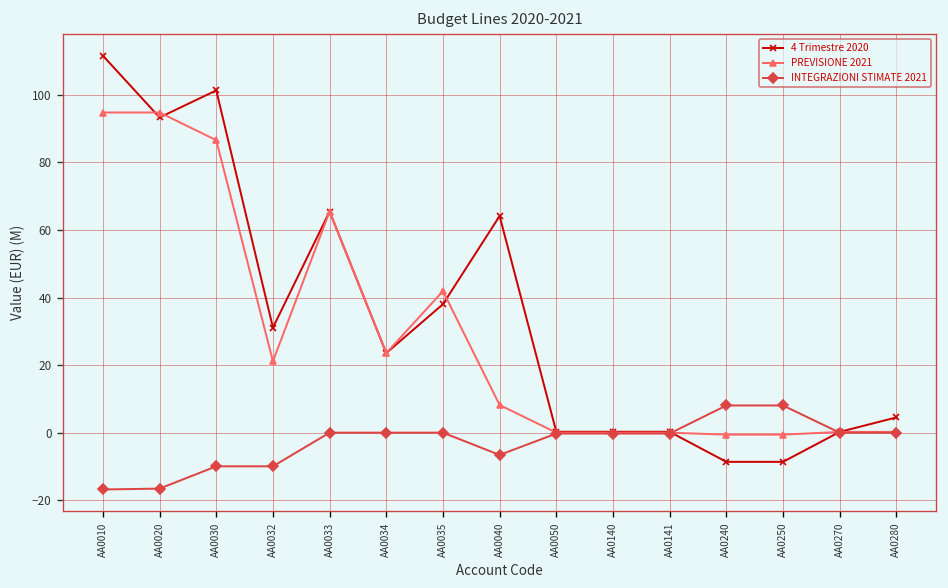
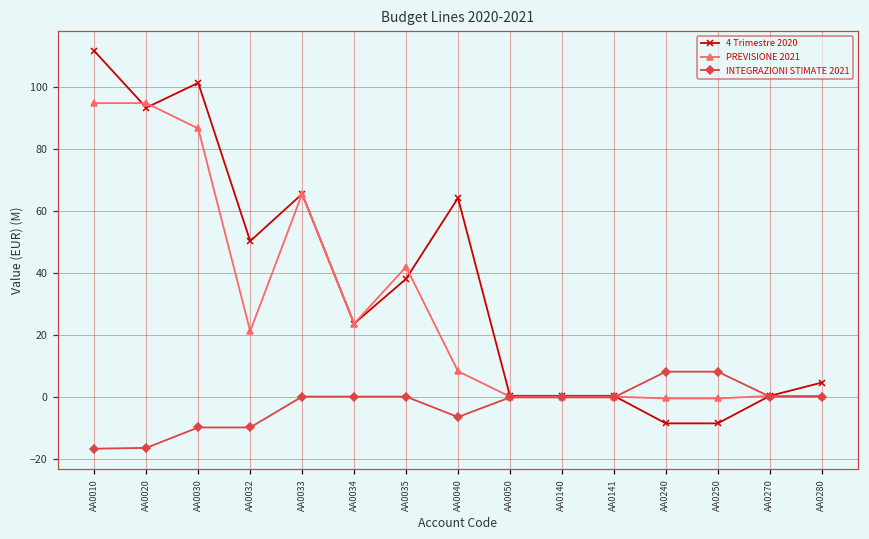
  {
    "4 Trimestre 2020": {
      "AA0010": 112,
      "AA0020": 93,
      "AA0030": 101,
-     "AA0032": 31,
+     "AA0032": 50,
      "AA0035": 38,
      "AA0040": 64,
      "AA0240": -9,
      "AA0250": -9,
      "AA0280": 5
    }
  }
